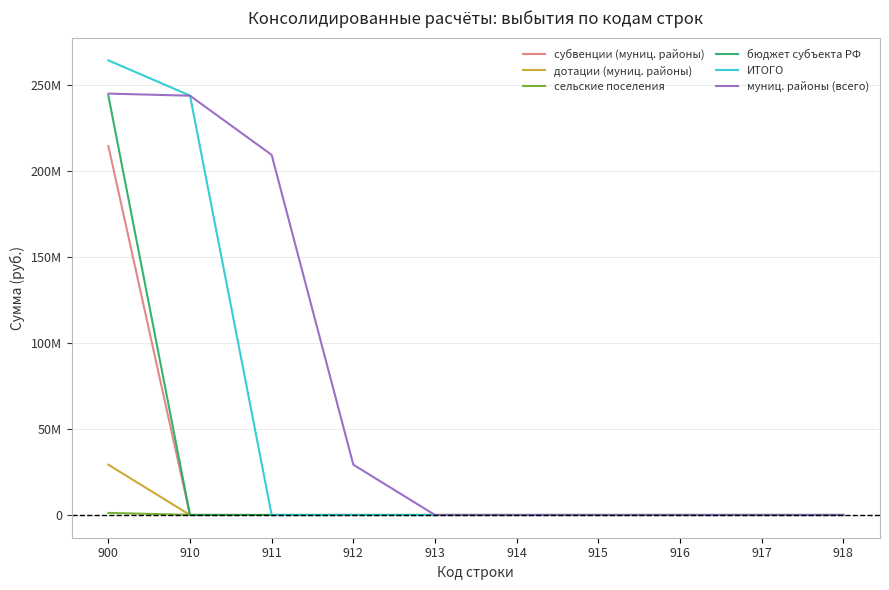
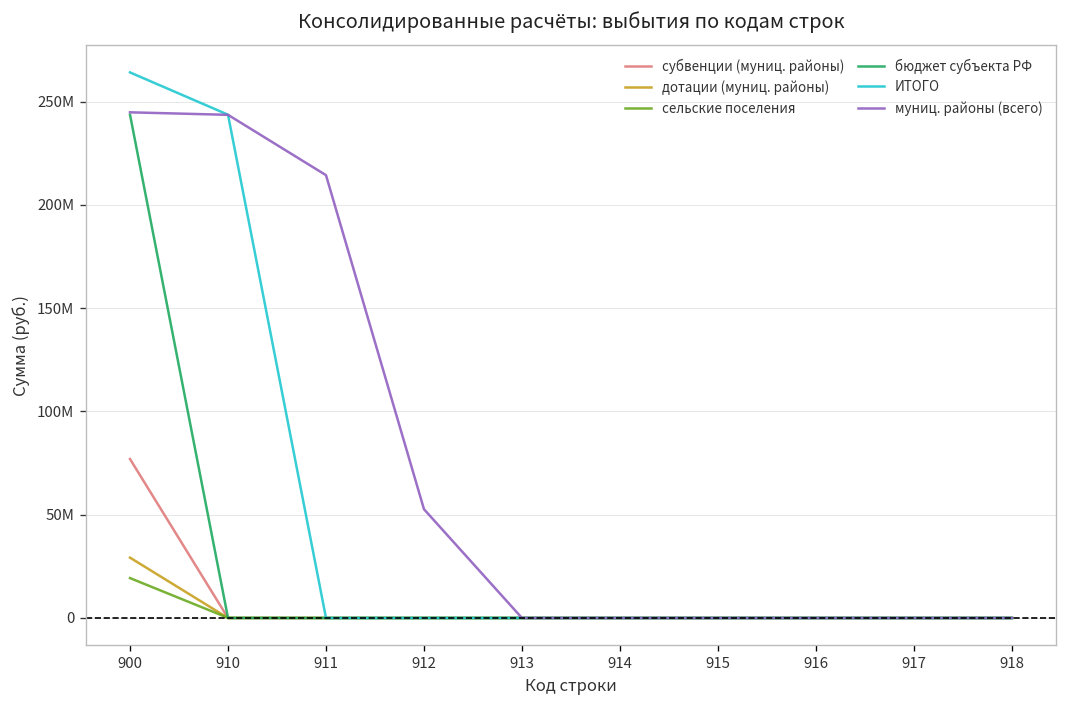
  {
    "субвенции (муниц. районы)": {
-     "900": 214000000
+     "900": 77000000
    },
    "дотации (муниц. районы)": {
      "900": 29000000
    },
    "сельские поселения": {
-     "900": 1000000
+     "900": 19000000
    },
    "ИТОГО": {
      "900": 264000000
    },
    "муниц. районы (всего)": {
-     "911": 209000000,
-     "912": 29000000
+     "911": 214000000,
+     "912": 53000000
    }
  }
